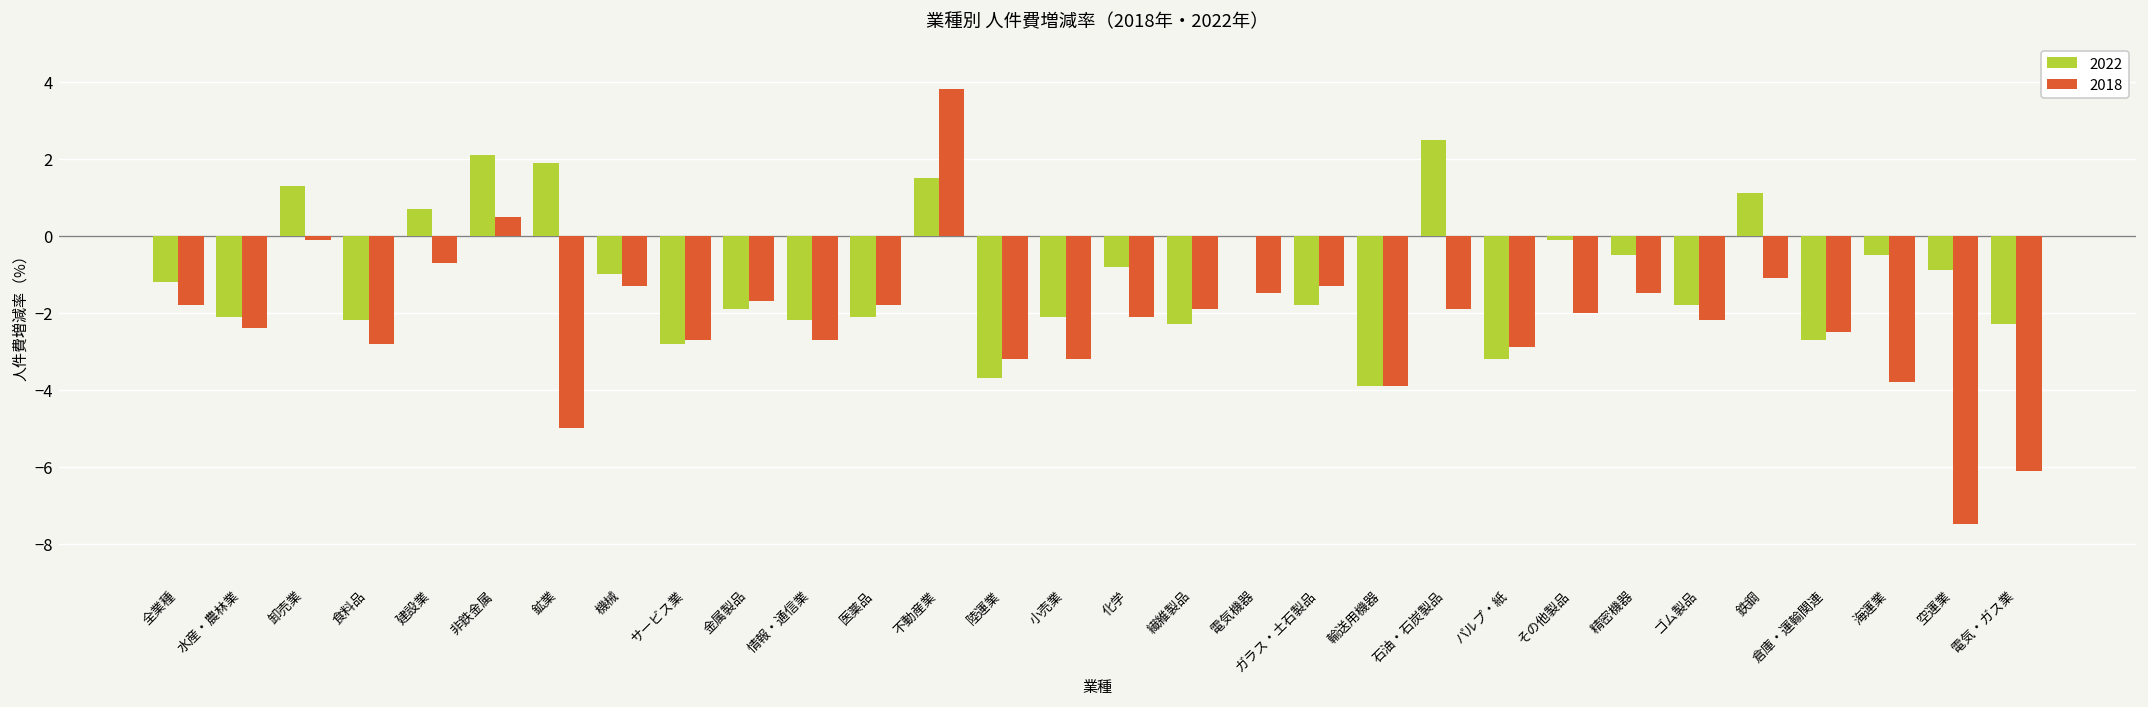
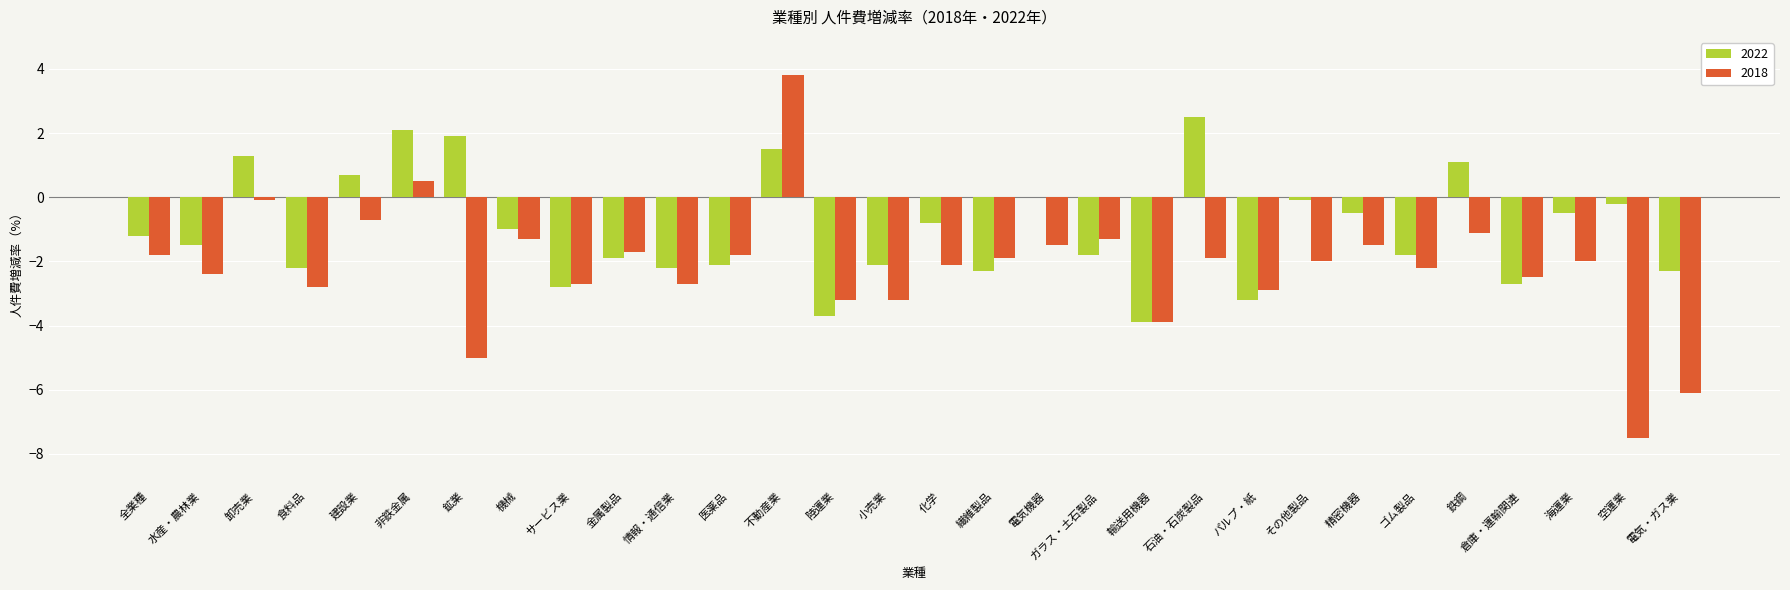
  {
    "2022": {
      "全業種": -1.2,
-     "水産・農林業": -2.1,
+     "水産・農林業": -1.5,
      "卸売業": 1.3,
      "食料品": -2.2,
      "建設業": 0.7,
      "非鉄金属": 2.1,
      "鉱業": 1.9,
      "機械": -1.0,
      "サービス業": -2.8,
      "金属製品": -1.9,
      "情報・通信業": -2.2,
      "医薬品": -2.1,
      "不動産業": 1.5,
      "陸運業": -3.7,
      "小売業": -2.1,
      "化学": -0.8,
      "繊維製品": -2.3,
      "電気機器": 0.0,
      "ガラス・土石製品": -1.8,
      "輸送用機器": -3.9,
      "石油・石炭製品": 2.5,
      "パルプ・紙": -3.2,
      "その他製品": -0.1,
      "精密機器": -0.5,
      "ゴム製品": -1.8,
      "鉄鋼": 1.1,
      "倉庫・運輸関連": -2.7,
      "海運業": -0.5,
-     "空運業": -0.9,
+     "空運業": -0.2,
      "電気・ガス業": -2.3
    },
    "2018": {
      "全業種": -1.8,
      "水産・農林業": -2.4,
      "卸売業": -0.1,
      "食料品": -2.8,
      "建設業": -0.7,
      "非鉄金属": 0.5,
      "鉱業": -5.0,
      "機械": -1.3,
      "サービス業": -2.7,
      "金属製品": -1.7,
      "情報・通信業": -2.7,
      "医薬品": -1.8,
      "不動産業": 3.8,
      "陸運業": -3.2,
      "小売業": -3.2,
      "化学": -2.1,
      "繊維製品": -1.9,
      "電気機器": -1.5,
      "ガラス・土石製品": -1.3,
      "輸送用機器": -3.9,
      "石油・石炭製品": -1.9,
      "パルプ・紙": -2.9,
      "その他製品": -2.0,
      "精密機器": -1.5,
      "ゴム製品": -2.2,
      "鉄鋼": -1.1,
      "倉庫・運輸関連": -2.5,
-     "海運業": -3.8,
+     "海運業": -2.0,
      "空運業": -7.5,
      "電気・ガス業": -6.1
    }
  }
